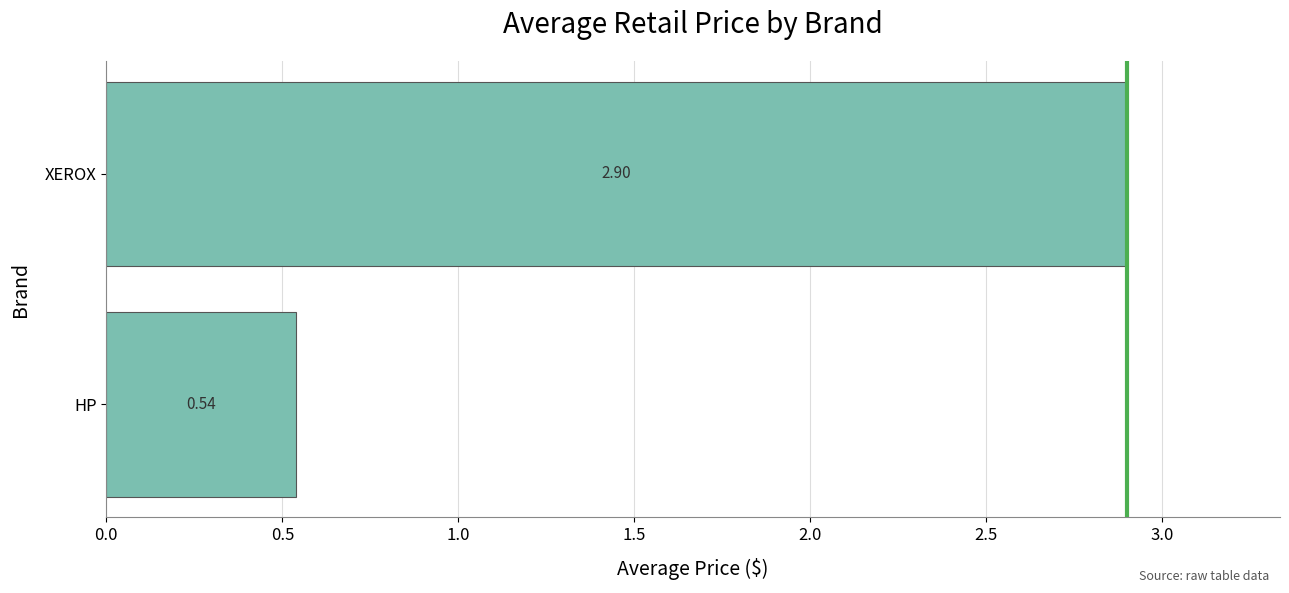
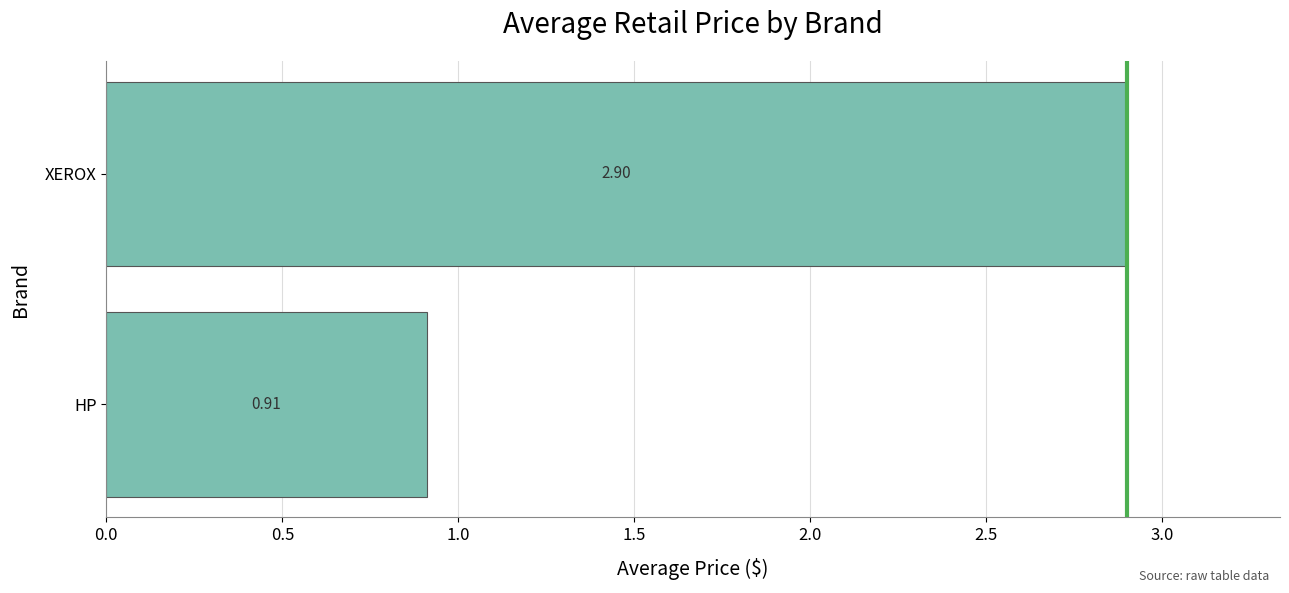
  {
    "XEROX": 2.90,
-   "HP": 0.54
+   "HP": 0.91
  }
